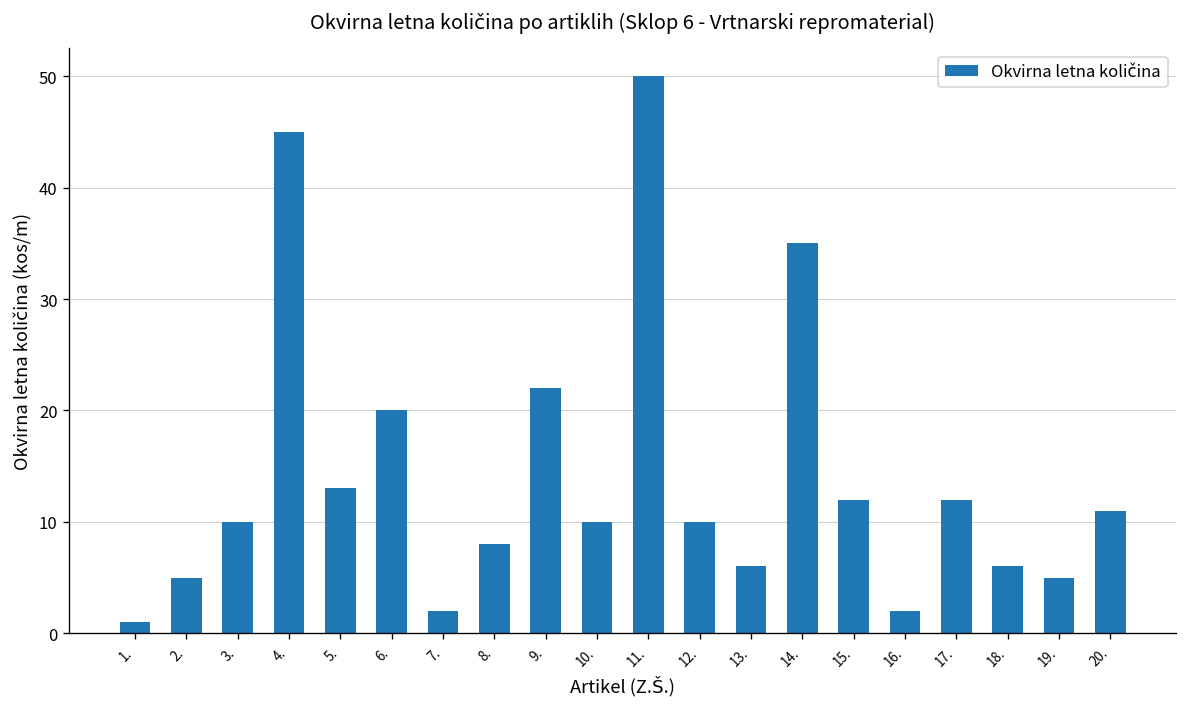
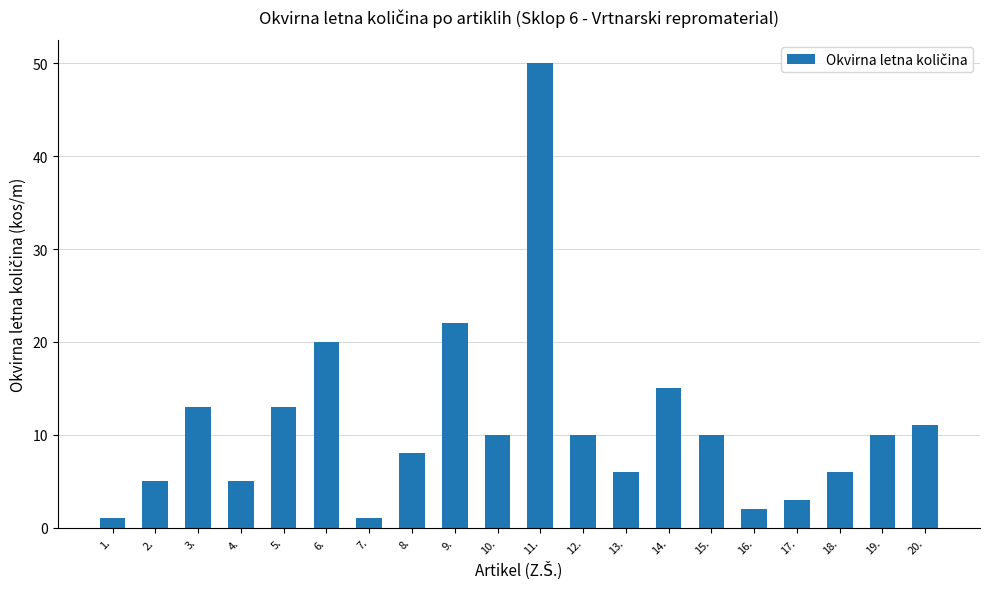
  {
    "1.": 1,
    "2.": 5,
-   "3.": 10,
-   "4.": 45,
+   "3.": 13,
+   "4.": 5,
    "5.": 13,
    "6.": 20,
-   "7.": 2,
+   "7.": 1,
    "8.": 8,
    "9.": 22,
    "10.": 10,
    "11.": 50,
    "12.": 10,
    "13.": 6,
-   "14.": 35,
-   "15.": 12,
+   "14.": 15,
+   "15.": 10,
    "16.": 2,
-   "17.": 12,
+   "17.": 3,
    "18.": 6,
-   "19.": 5,
+   "19.": 10,
    "20.": 11
  }
